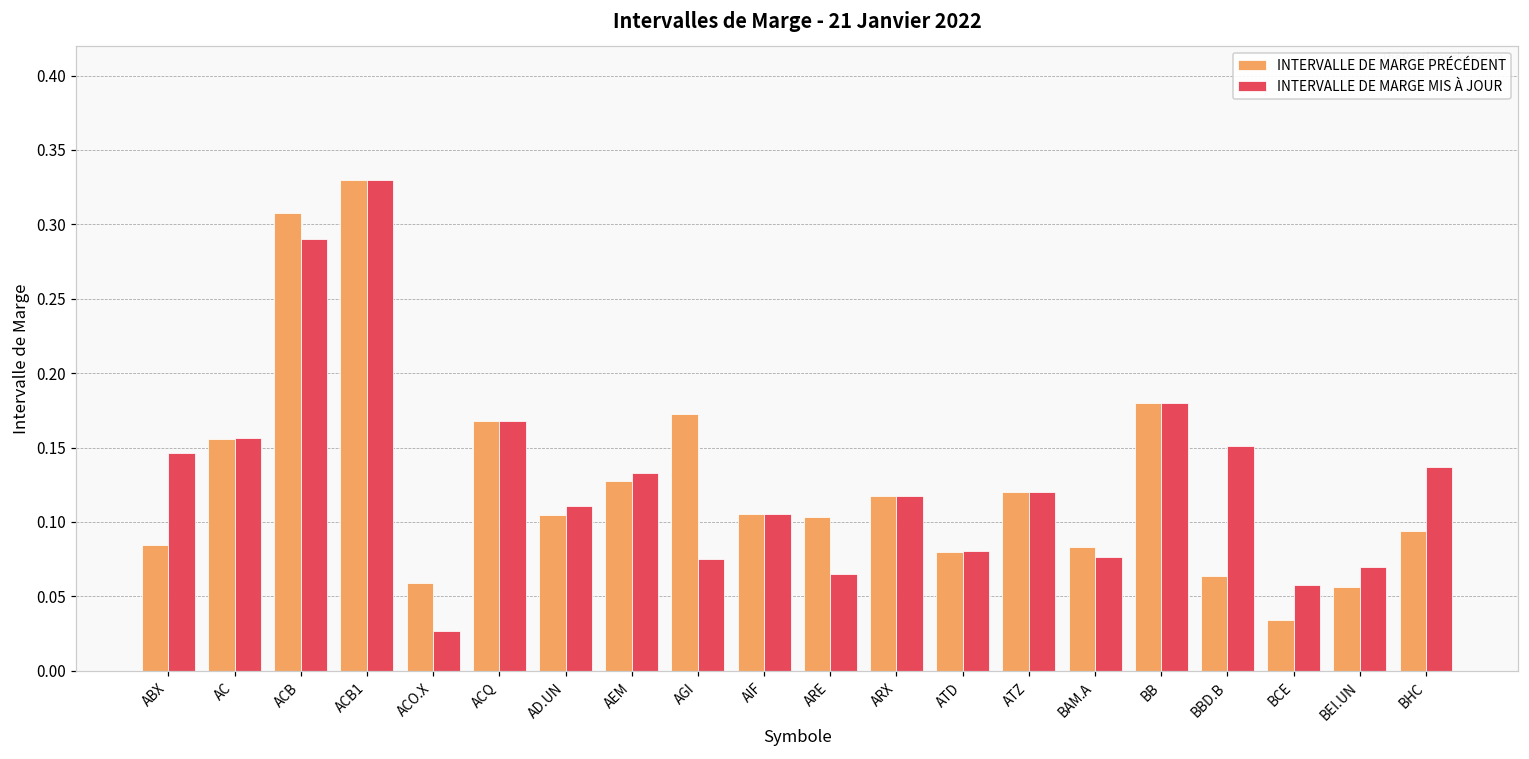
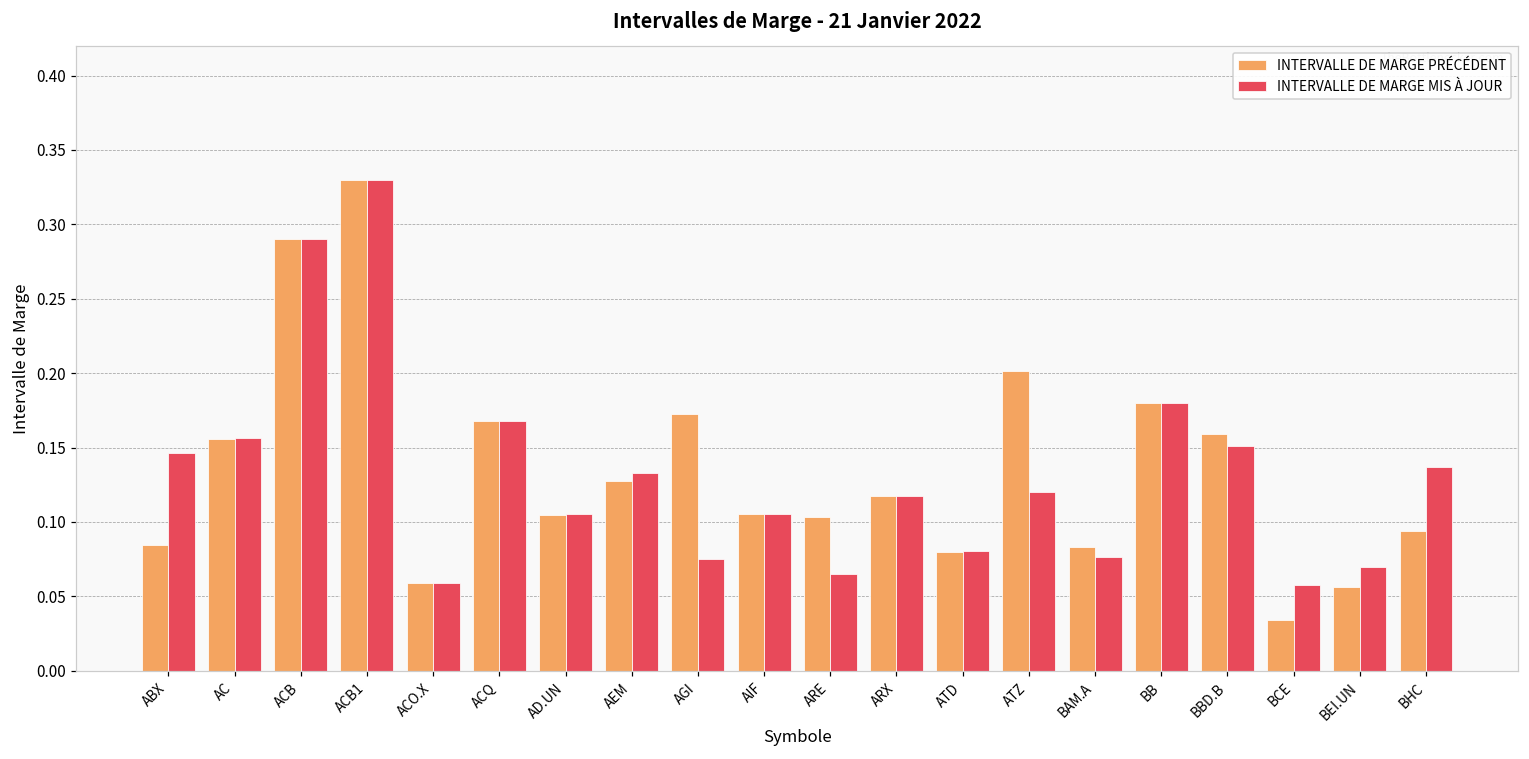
  {
    "INTERVALLE DE MARGE PRÉCÉDENT": {
      "ABX": 0.085,
      "AC": 0.156,
-     "ACB": 0.308,
+     "ACB": 0.290,
      "ACB1": 0.330,
      "ACO.X": 0.059,
      "ACQ": 0.168,
      "AD.UN": 0.105,
      "AEM": 0.128,
      "AGI": 0.172,
      "AIF": 0.106,
      "ARE": 0.104,
      "ARX": 0.117,
      "ATD": 0.080,
-     "ATZ": 0.120,
+     "ATZ": 0.201,
      "BAM.A": 0.083,
      "BB": 0.180,
-     "BBD.B": 0.063,
+     "BBD.B": 0.159,
      "BCE": 0.034,
      "BEI.UN": 0.057,
      "BHC": 0.094
    },
    "INTERVALLE DE MARGE MIS À JOUR": {
      "ABX": 0.146,
      "AC": 0.156,
      "ACB": 0.290,
      "ACB1": 0.330,
-     "ACO.X": 0.026,
+     "ACO.X": 0.059,
      "ACQ": 0.168,
-     "AD.UN": 0.111,
+     "AD.UN": 0.105,
      "AEM": 0.133,
      "AGI": 0.075,
      "AIF": 0.105,
      "ARE": 0.065,
      "ARX": 0.117,
      "ATD": 0.080,
      "ATZ": 0.120,
      "BAM.A": 0.076,
      "BB": 0.180,
      "BBD.B": 0.151,
      "BCE": 0.058,
      "BEI.UN": 0.070,
      "BHC": 0.137
    }
  }
